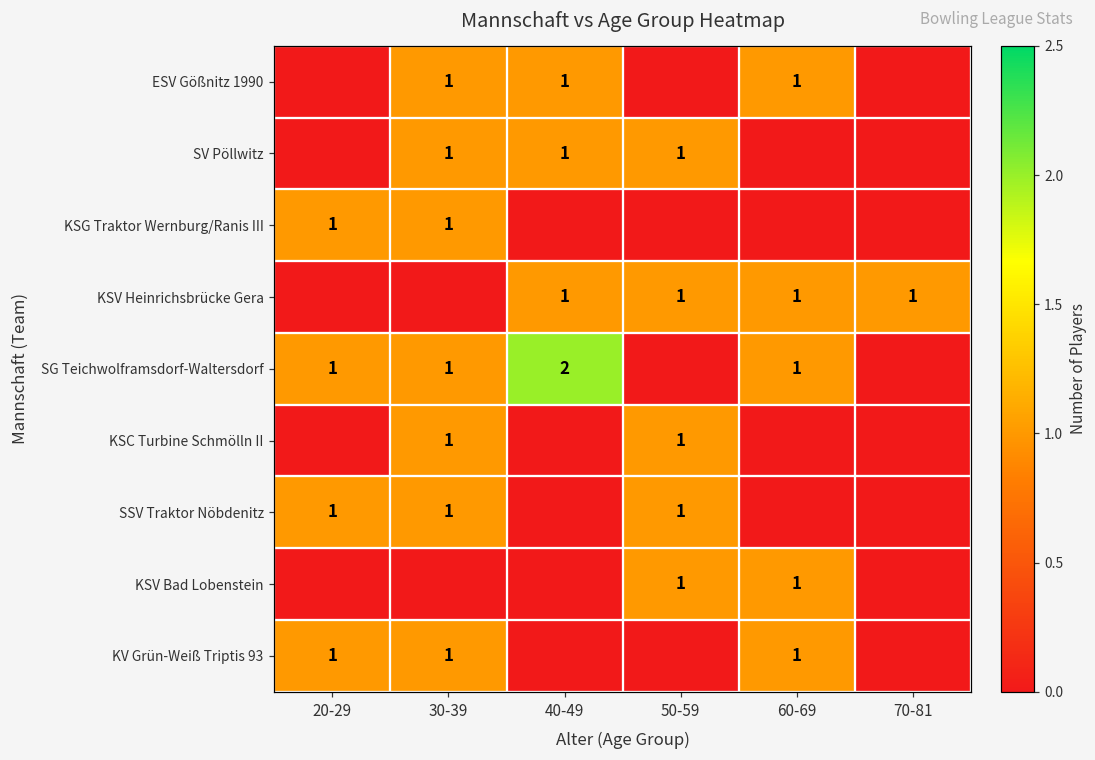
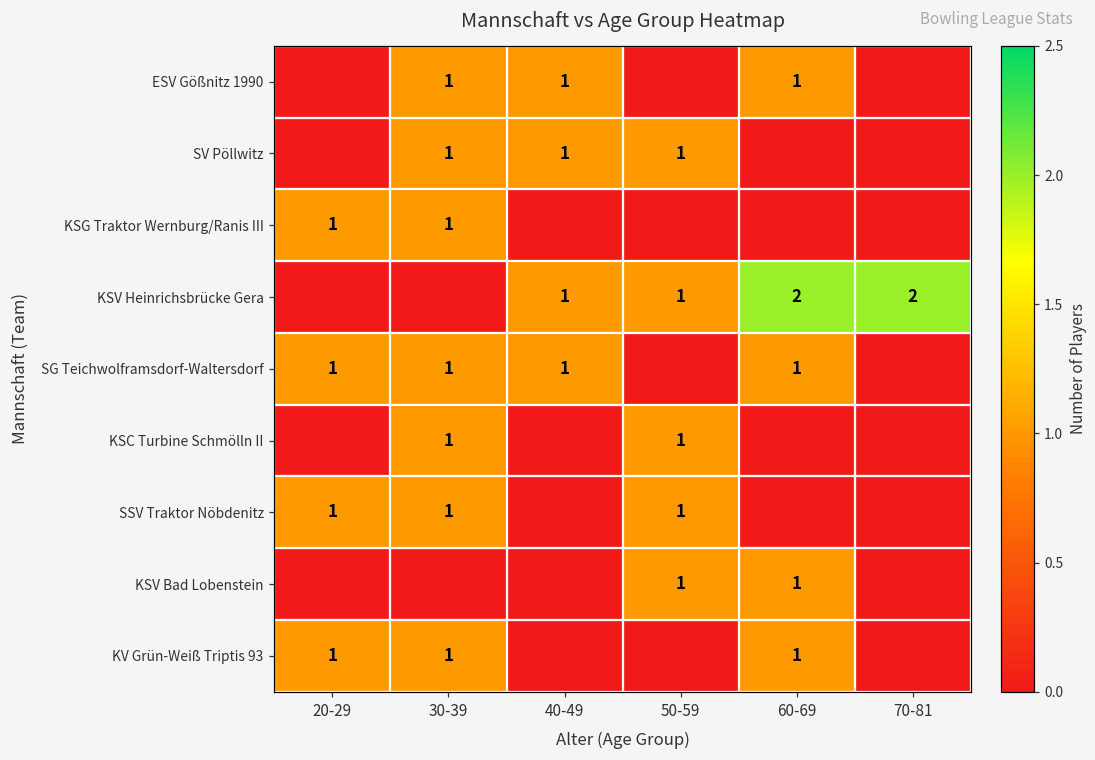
  {
    "ESV Gößnitz 1990": {
      "30-39": 1,
      "40-49": 1,
      "60-69": 1
    },
    "SV Pöllwitz": {
      "30-39": 1,
      "40-49": 1,
      "50-59": 1
    },
    "KSG Traktor Wernburg/Ranis III": {
      "20-29": 1,
      "30-39": 1
    },
    "KSV Heinrichsbrücke Gera": {
      "40-49": 1,
      "50-59": 1,
-     "60-69": 1,
-     "70-81": 1
+     "60-69": 2,
+     "70-81": 2
    },
    "SG Teichwolframsdorf-Waltersdorf": {
      "20-29": 1,
      "30-39": 1,
-     "40-49": 2,
+     "40-49": 1,
      "60-69": 1
    },
    "KSC Turbine Schmölln II": {
      "30-39": 1,
      "50-59": 1
    },
    "SSV Traktor Nöbdenitz": {
      "20-29": 1,
      "30-39": 1,
      "50-59": 1
    },
    "KSV Bad Lobenstein": {
      "50-59": 1,
      "60-69": 1
    },
    "KV Grün-Weiß Triptis 93": {
      "20-29": 1,
      "30-39": 1,
      "60-69": 1
    }
  }
